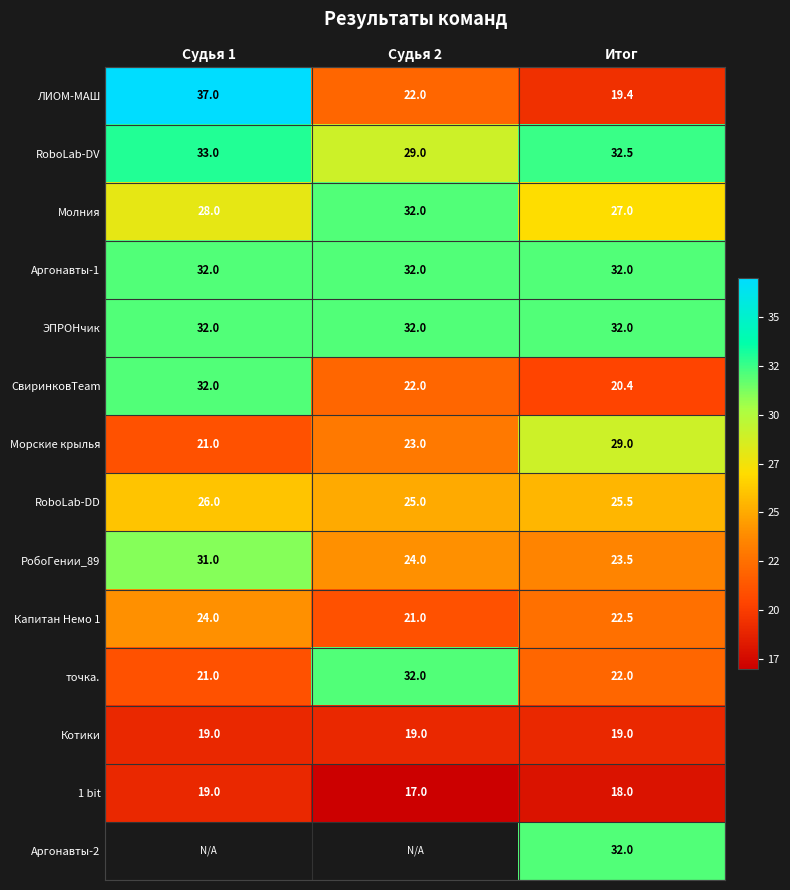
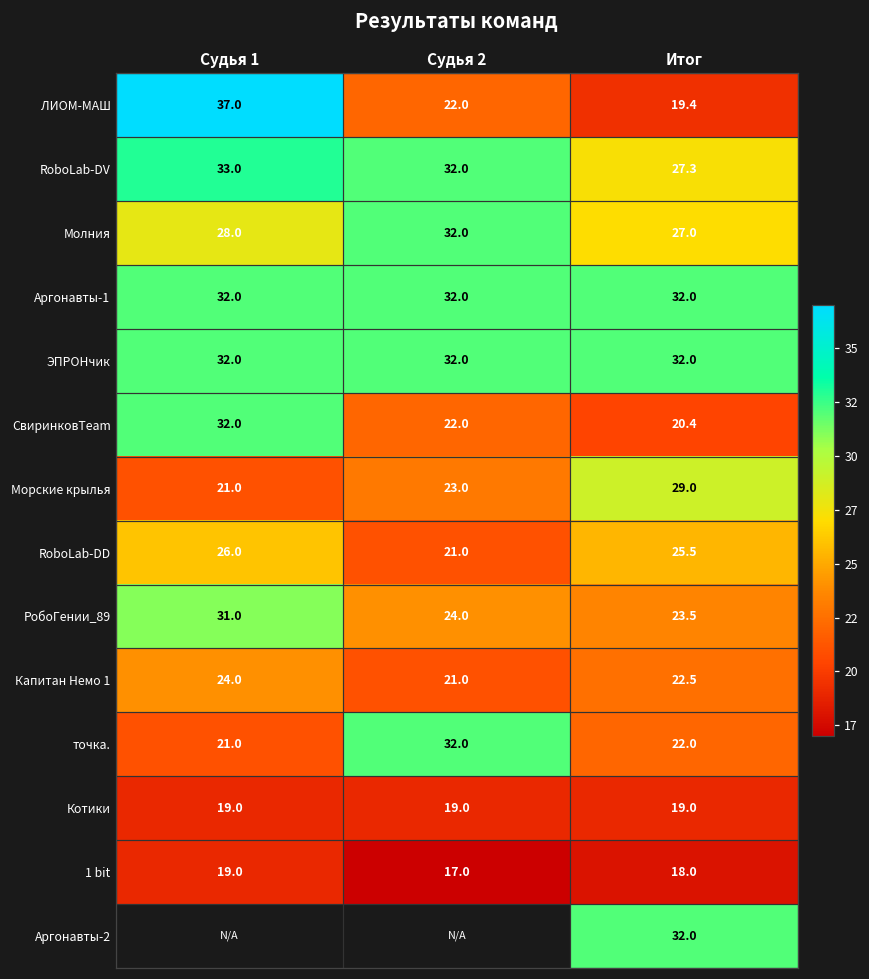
  {
    "ЛИОМ-МАШ": {
      "Судья 1": 37.0,
      "Судья 2": 22.0,
      "Итог": 19.4
    },
    "RoboLab-DV": {
      "Судья 1": 33.0,
-     "Судья 2": 29.0,
-     "Итог": 32.5
+     "Судья 2": 32.0,
+     "Итог": 27.3
    },
    "Молния": {
      "Судья 1": 28.0,
      "Судья 2": 32.0,
      "Итог": 27.0
    },
    "Аргонавты-1": {
      "Судья 1": 32.0,
      "Судья 2": 32.0,
      "Итог": 32.0
    },
    "ЭПРОНчик": {
      "Судья 1": 32.0,
      "Судья 2": 32.0,
      "Итог": 32.0
    },
    "СвиринковTeam": {
      "Судья 1": 32.0,
      "Судья 2": 22.0,
      "Итог": 20.4
    },
    "Морские крылья": {
      "Судья 1": 21.0,
      "Судья 2": 23.0,
      "Итог": 29.0
    },
    "RoboLab-DD": {
      "Судья 1": 26.0,
-     "Судья 2": 25.0,
+     "Судья 2": 21.0,
      "Итог": 25.5
    },
    "РобоГении_89": {
      "Судья 1": 31.0,
      "Судья 2": 24.0,
      "Итог": 23.5
    },
    "Капитан Немо 1": {
      "Судья 1": 24.0,
      "Судья 2": 21.0,
      "Итог": 22.5
    },
    "точка.": {
      "Судья 1": 21.0,
      "Судья 2": 32.0,
      "Итог": 22.0
    },
    "Котики": {
      "Судья 1": 19.0,
      "Судья 2": 19.0,
      "Итог": 19.0
    },
    "1 bit": {
      "Судья 1": 19.0,
      "Судья 2": 17.0,
      "Итог": 18.0
    },
    "Аргонавты-2": {
      "Итог": 32.0
    }
  }
